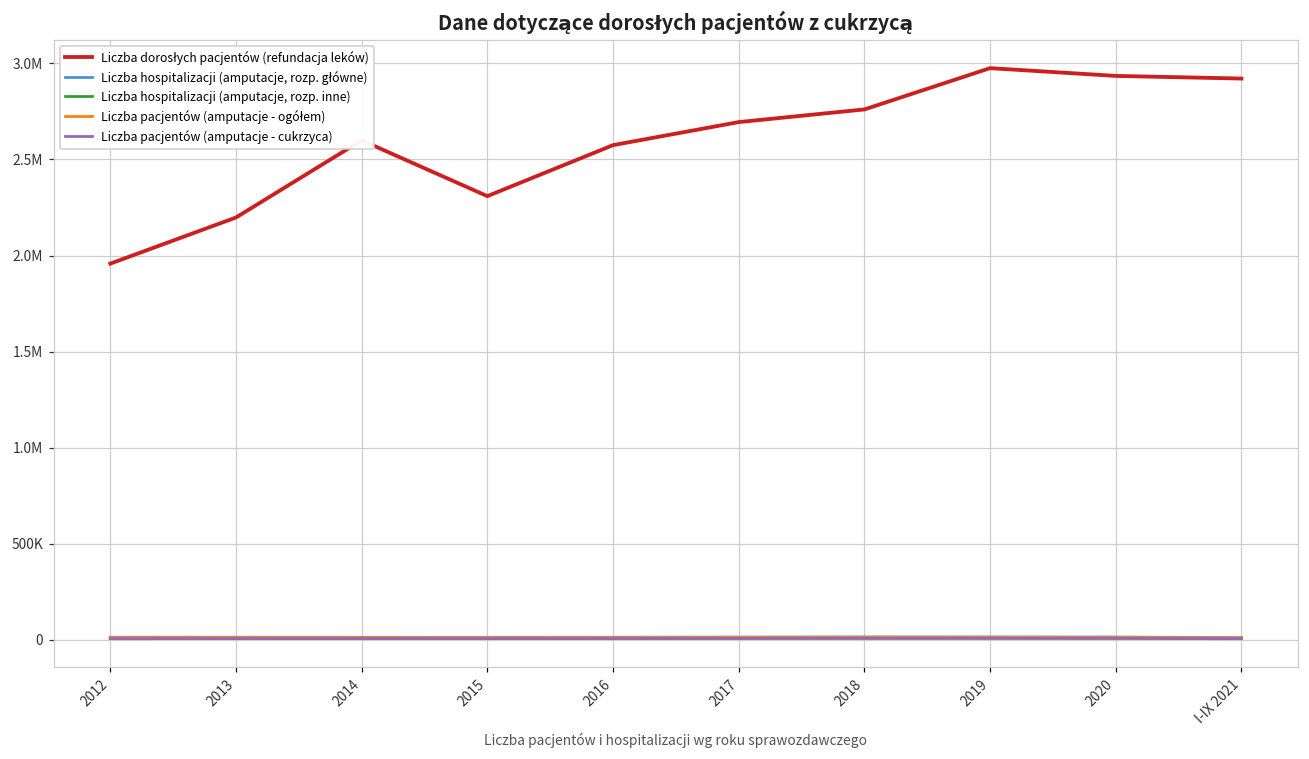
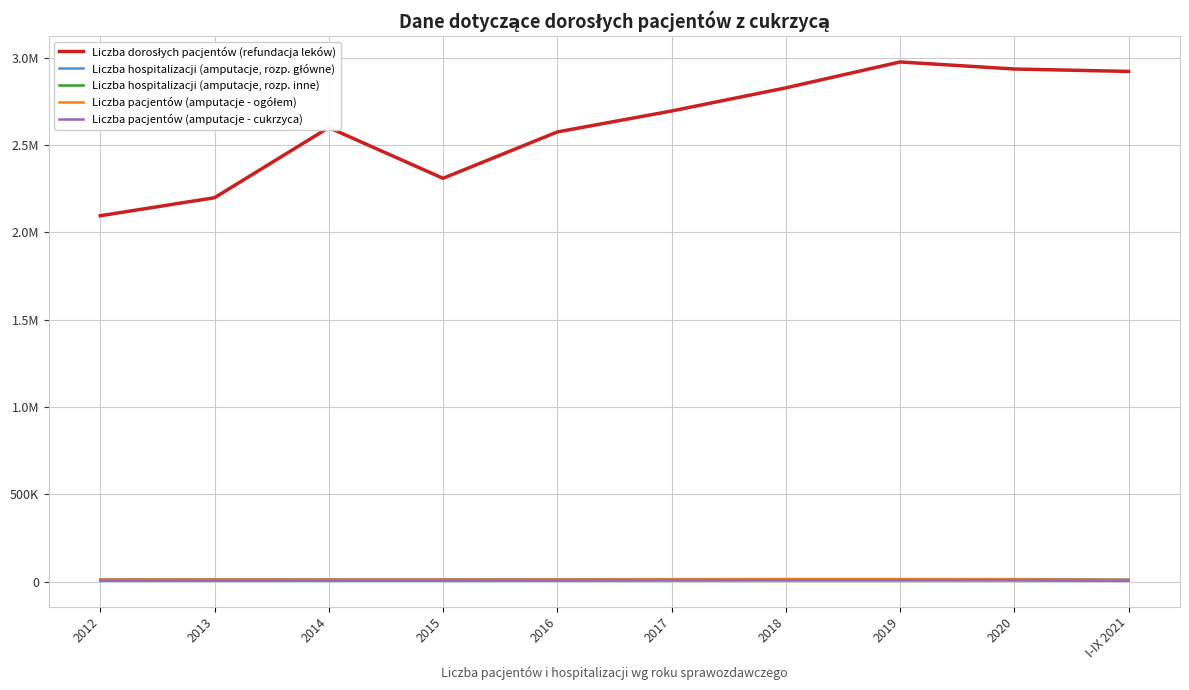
  {
    "Liczba dorosłych pacjentów (refundacja leków)": {
-     "2012": 1960000,
+     "2012": 2090000,
      "2013": 2200000,
      "2015": 2310000,
      "2016": 2570000,
      "2017": 2690000,
-     "2018": 2760000,
+     "2018": 2830000,
      "2019": 2980000,
      "2020": 2930000,
      "I-IX 2021": 2920000
    }
  }
